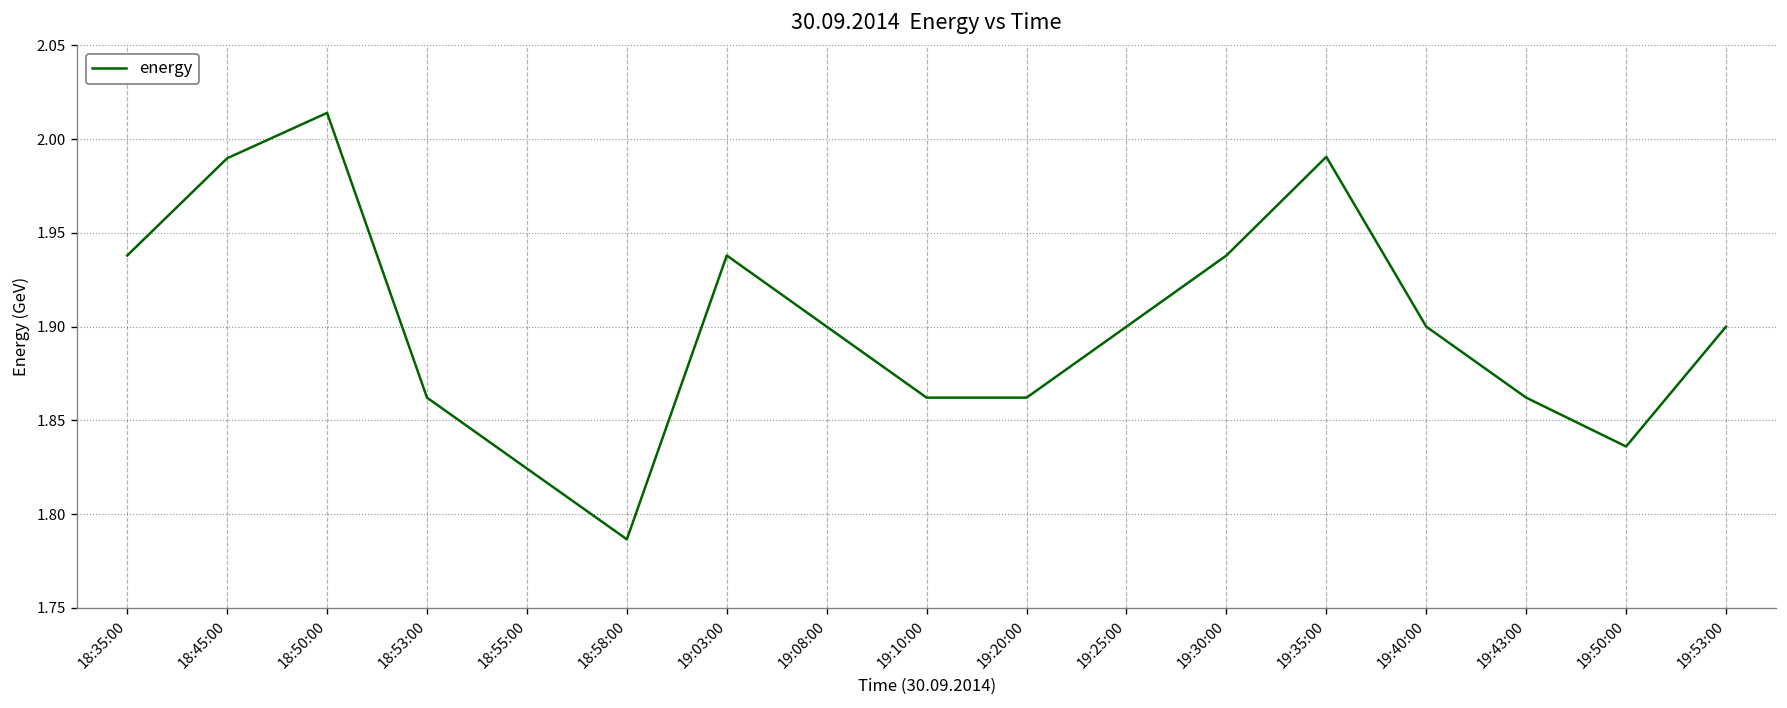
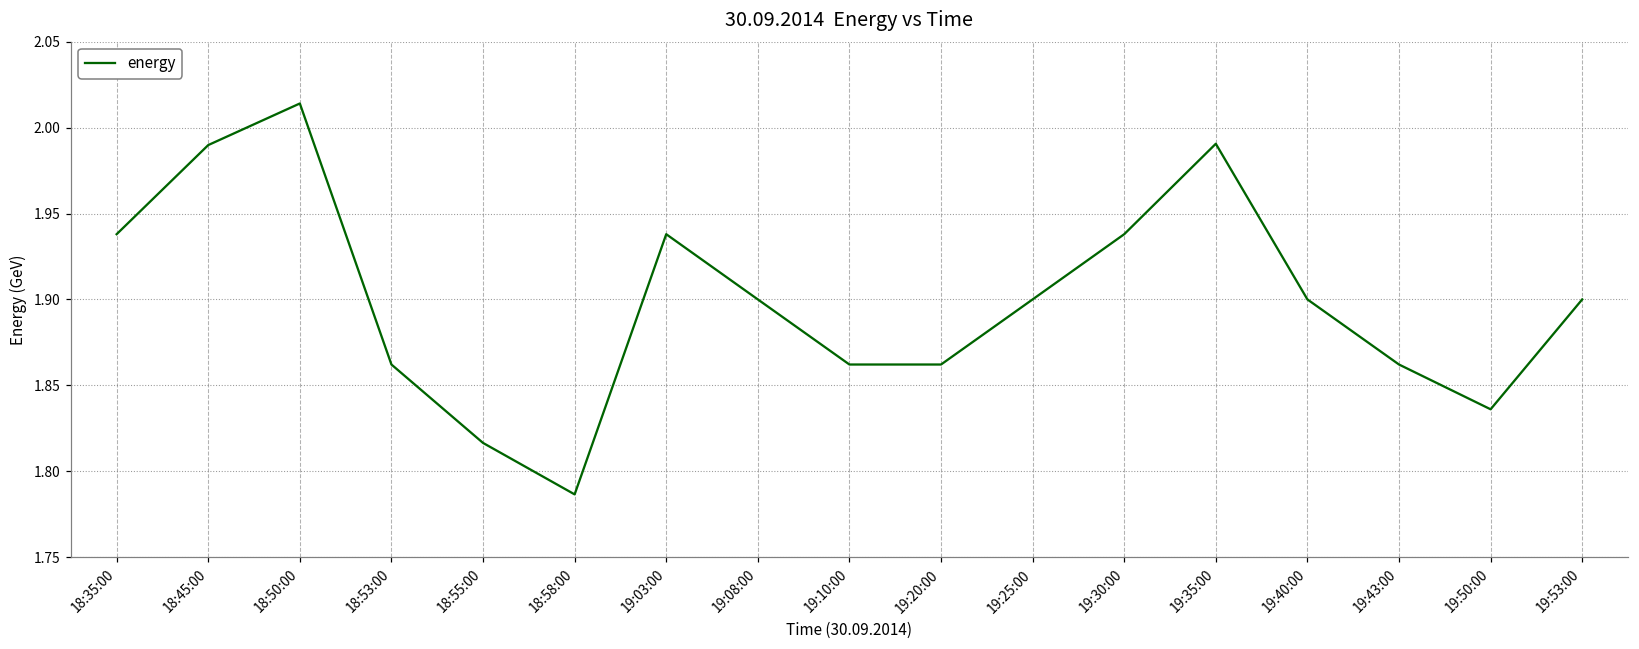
  {
    "18:35:00": 1.938,
    "18:45:00": 1.990,
    "18:50:00": 2.014,
    "18:53:00": 1.862,
-   "18:55:00": 1.824,
+   "18:55:00": 1.816,
    "18:58:00": 1.787,
    "19:03:00": 1.938,
    "19:08:00": 1.900,
    "19:10:00": 1.862,
    "19:20:00": 1.862,
    "19:25:00": 1.900,
    "19:30:00": 1.938,
    "19:35:00": 1.991,
    "19:40:00": 1.900,
    "19:43:00": 1.862,
    "19:50:00": 1.836,
    "19:53:00": 1.900
  }
